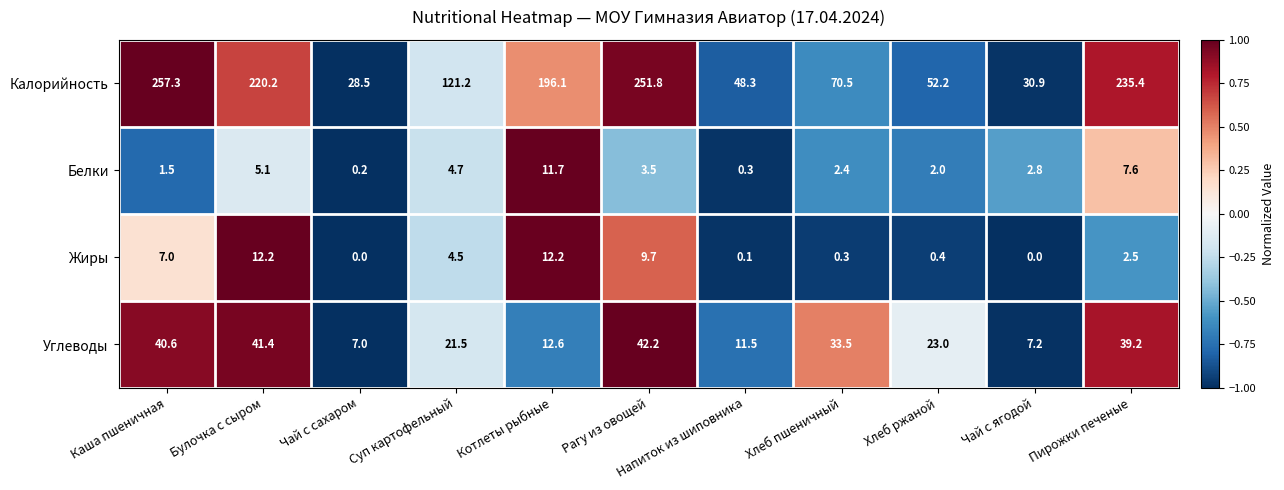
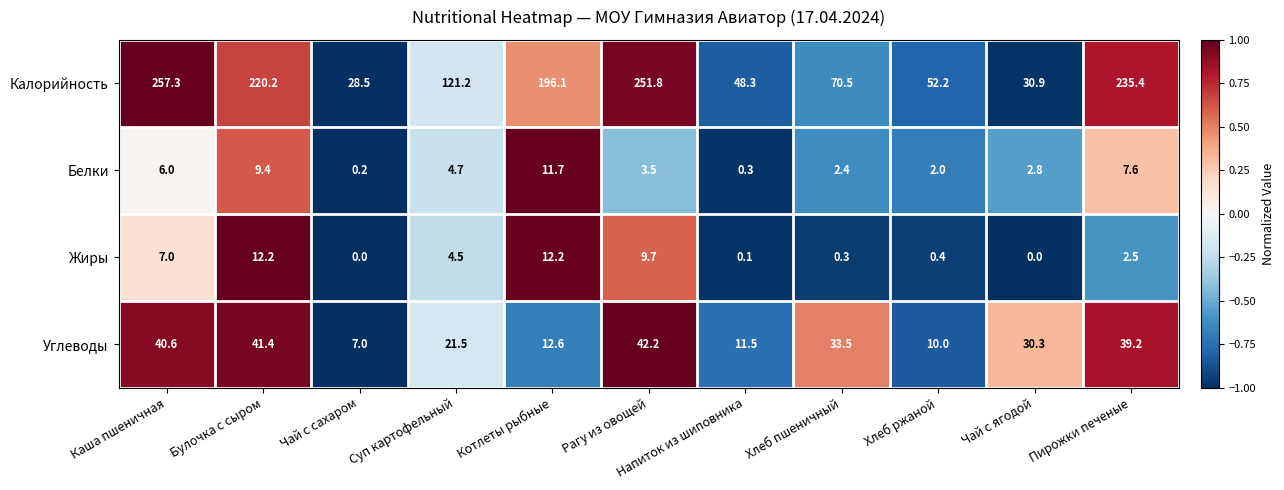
  {
    "Калорийность": {
      "Каша пшеничная": 257.3,
      "Булочка с сыром": 220.2,
      "Чай с сахаром": 28.5,
      "Суп картофельный": 121.2,
      "Котлеты рыбные": 196.1,
      "Рагу из овощей": 251.8,
      "Напиток из шиповника": 48.3,
      "Хлеб пшеничный": 70.5,
      "Хлеб ржаной": 52.2,
      "Чай с ягодой": 30.9,
      "Пирожки печеные": 235.4
    },
    "Белки": {
-     "Каша пшеничная": 1.5,
-     "Булочка с сыром": 5.1,
+     "Каша пшеничная": 6.0,
+     "Булочка с сыром": 9.4,
      "Чай с сахаром": 0.2,
      "Суп картофельный": 4.7,
      "Котлеты рыбные": 11.7,
      "Рагу из овощей": 3.5,
      "Напиток из шиповника": 0.3,
      "Хлеб пшеничный": 2.4,
      "Хлеб ржаной": 2.0,
      "Чай с ягодой": 2.8,
      "Пирожки печеные": 7.6
    },
    "Жиры": {
      "Каша пшеничная": 7.0,
      "Булочка с сыром": 12.2,
      "Чай с сахаром": 0.0,
      "Суп картофельный": 4.5,
      "Котлеты рыбные": 12.2,
      "Рагу из овощей": 9.7,
      "Напиток из шиповника": 0.1,
      "Хлеб пшеничный": 0.3,
      "Хлеб ржаной": 0.4,
      "Чай с ягодой": 0.0,
      "Пирожки печеные": 2.5
    },
    "Углеводы": {
      "Каша пшеничная": 40.6,
      "Булочка с сыром": 41.4,
      "Чай с сахаром": 7.0,
      "Суп картофельный": 21.5,
      "Котлеты рыбные": 12.6,
      "Рагу из овощей": 42.2,
      "Напиток из шиповника": 11.5,
      "Хлеб пшеничный": 33.5,
-     "Хлеб ржаной": 23.0,
-     "Чай с ягодой": 7.2,
+     "Хлеб ржаной": 10.0,
+     "Чай с ягодой": 30.3,
      "Пирожки печеные": 39.2
    }
  }
